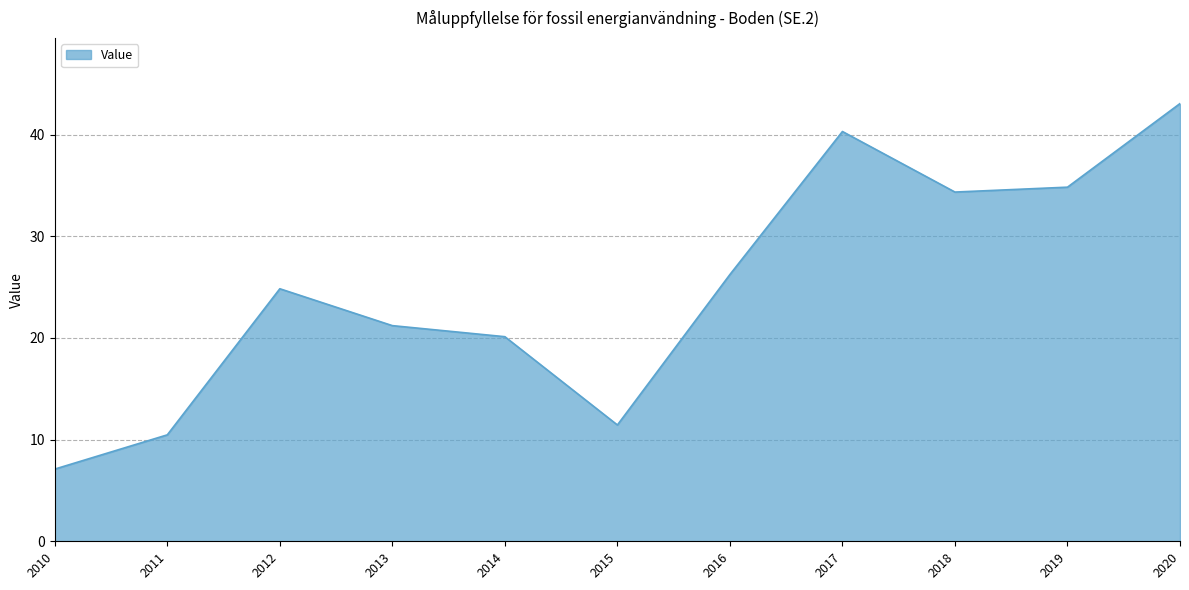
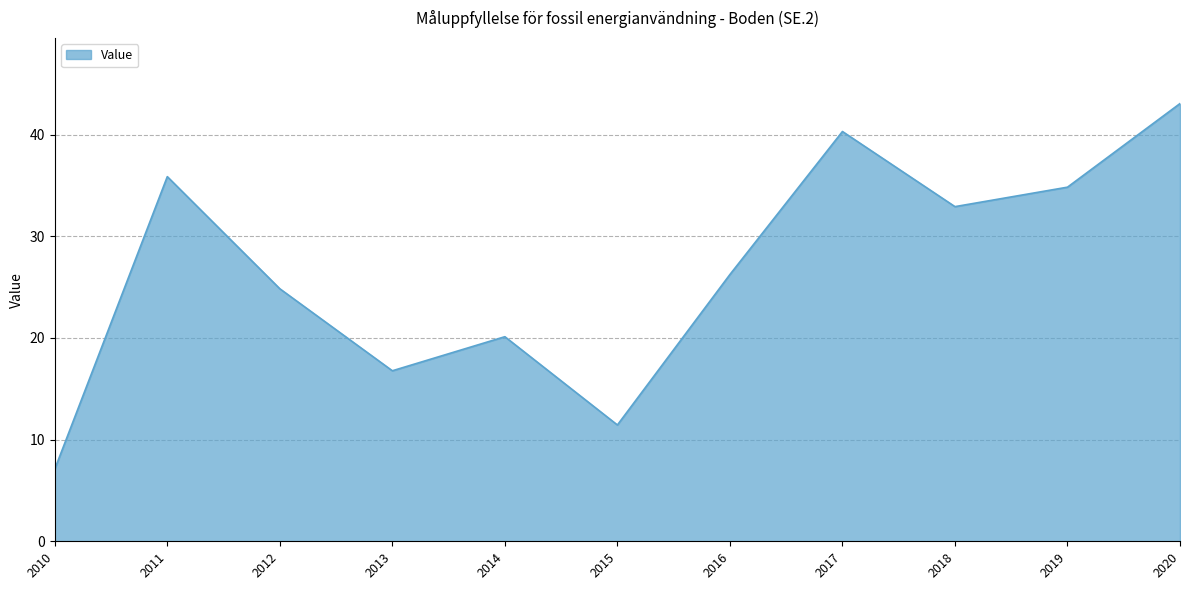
  {
    "2010": 7.1,
-   "2011": 10.5,
+   "2011": 35.9,
    "2012": 24.8,
-   "2013": 21.2,
+   "2013": 16.8,
    "2014": 20.1,
    "2015": 11.4,
    "2016": 26.2,
    "2017": 40.3,
-   "2018": 34.3,
+   "2018": 32.9,
    "2019": 34.8,
    "2020": 43.0
  }
